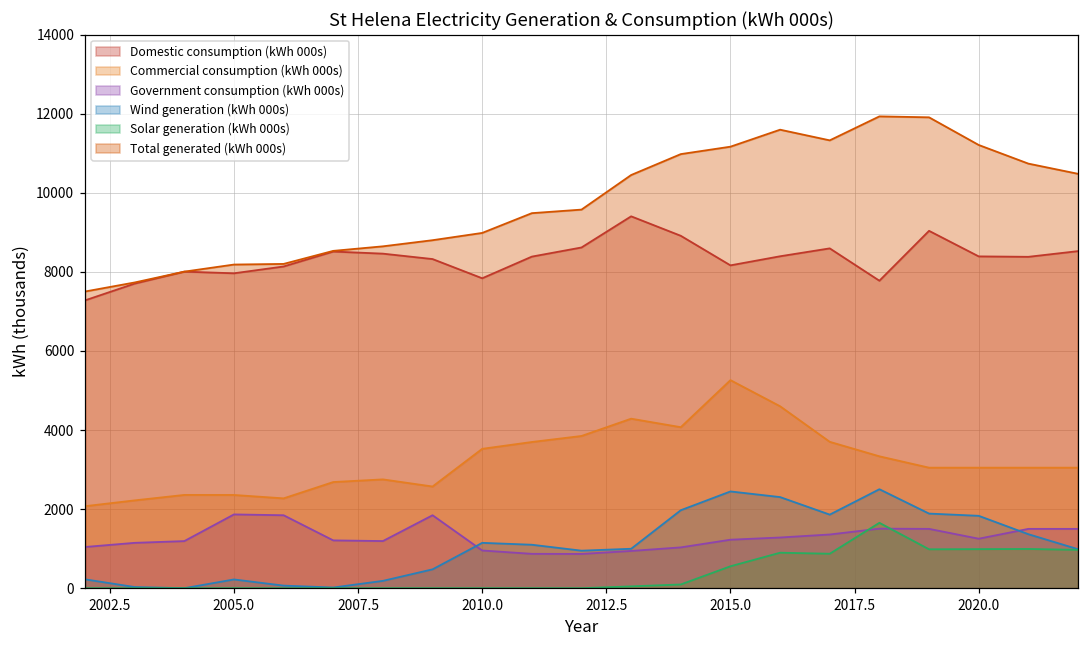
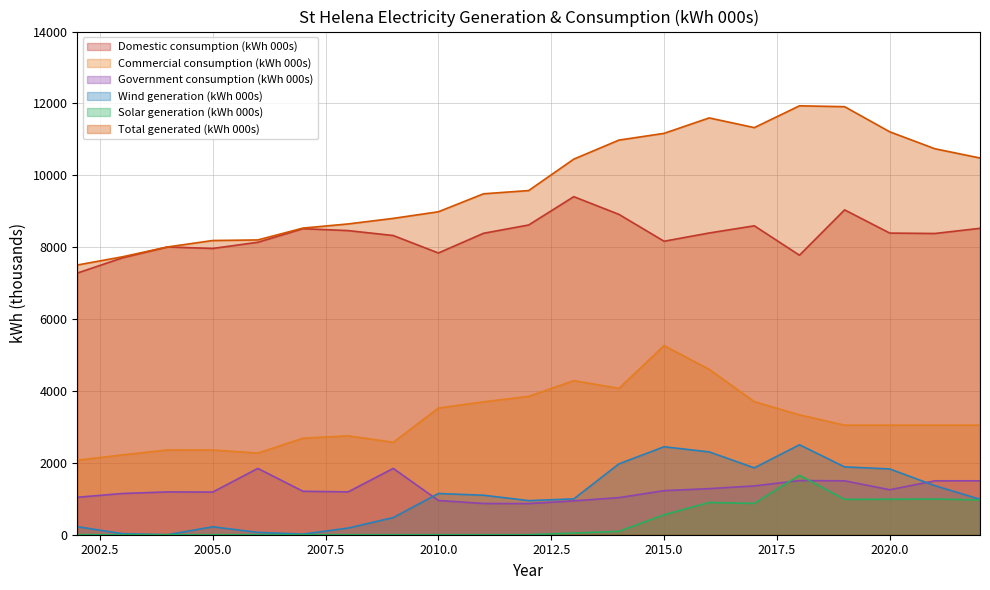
  {
    "Government consumption (kWh 000s)": {
-     "2005.0": 1900,
+     "2005.0": 1200,
      "2010.0": 1000,
      "2015.0": 1200,
      "2020.0": 1300
    }
  }
